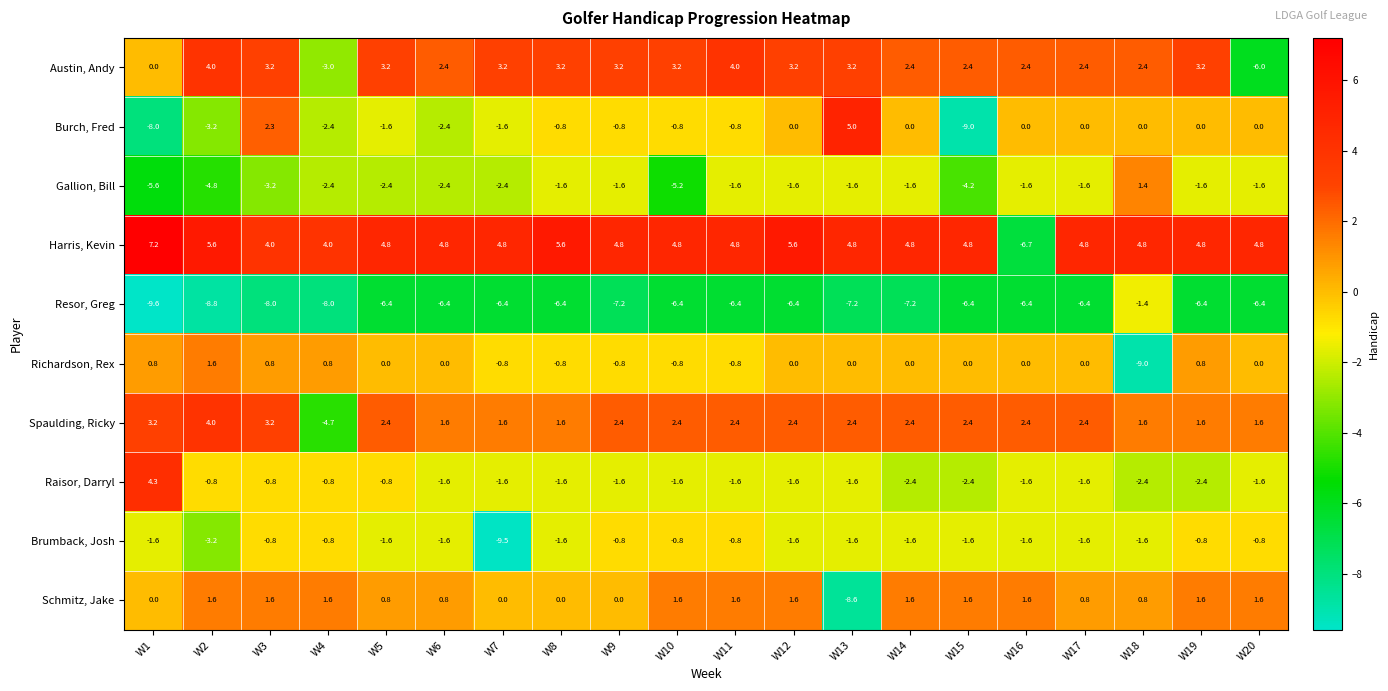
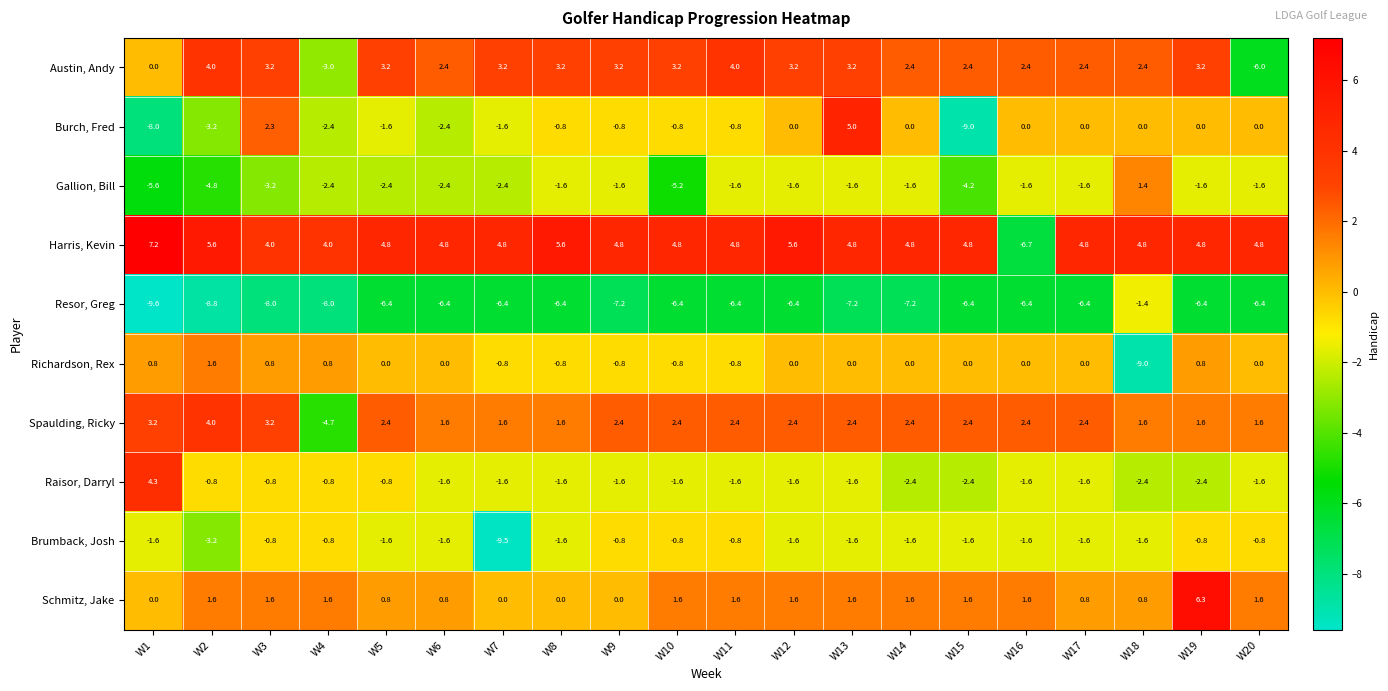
  {
    "Austin, Andy": {
      "W1": 0.0,
      "W2": 4.0,
      "W3": 3.2,
      "W4": -3.0,
      "W5": 3.2,
      "W6": 2.4,
      "W7": 3.2,
      "W8": 3.2,
      "W9": 3.2,
      "W10": 3.2,
      "W11": 4.0,
      "W12": 3.2,
      "W13": 3.2,
      "W14": 2.4,
      "W15": 2.4,
      "W16": 2.4,
      "W17": 2.4,
      "W18": 2.4,
      "W19": 3.2,
      "W20": -6.0
    },
    "Burch, Fred": {
      "W1": -8.0,
      "W2": -3.2,
      "W3": 2.3,
      "W4": -2.4,
      "W5": -1.6,
      "W6": -2.4,
      "W7": -1.6,
      "W8": -0.8,
      "W9": -0.8,
      "W10": -0.8,
      "W11": -0.8,
      "W12": 0.0,
      "W13": 5.0,
      "W14": 0.0,
      "W15": -9.0,
      "W16": 0.0,
      "W17": 0.0,
      "W18": 0.0,
      "W19": 0.0,
      "W20": 0.0
    },
    "Gallion, Bill": {
      "W1": -5.6,
      "W2": -4.8,
      "W3": -3.2,
      "W4": -2.4,
      "W5": -2.4,
      "W6": -2.4,
      "W7": -2.4,
      "W8": -1.6,
      "W9": -1.6,
      "W10": -5.2,
      "W11": -1.6,
      "W12": -1.6,
      "W13": -1.6,
      "W14": -1.6,
      "W15": -4.2,
      "W16": -1.6,
      "W17": -1.6,
      "W18": 1.4,
      "W19": -1.6,
      "W20": -1.6
    },
    "Harris, Kevin": {
      "W1": 7.2,
      "W2": 5.6,
      "W3": 4.0,
      "W4": 4.0,
      "W5": 4.8,
      "W6": 4.8,
      "W7": 4.8,
      "W8": 5.6,
      "W9": 4.8,
      "W10": 4.8,
      "W11": 4.8,
      "W12": 5.6,
      "W13": 4.8,
      "W14": 4.8,
      "W15": 4.8,
      "W16": -6.7,
      "W17": 4.8,
      "W18": 4.8,
      "W19": 4.8,
      "W20": 4.8
    },
    "Resor, Greg": {
      "W1": -9.6,
      "W2": -8.8,
      "W3": -8.0,
      "W4": -8.0,
      "W5": -6.4,
      "W6": -6.4,
      "W7": -6.4,
      "W8": -6.4,
      "W9": -7.2,
      "W10": -6.4,
      "W11": -6.4,
      "W12": -6.4,
      "W13": -7.2,
      "W14": -7.2,
      "W15": -6.4,
      "W16": -6.4,
      "W17": -6.4,
      "W18": -1.4,
      "W19": -6.4,
      "W20": -6.4
    },
    "Richardson, Rex": {
      "W1": 0.8,
      "W2": 1.6,
      "W3": 0.8,
      "W4": 0.8,
      "W5": 0.0,
      "W6": 0.0,
      "W7": -0.8,
      "W8": -0.8,
      "W9": -0.8,
      "W10": -0.8,
      "W11": -0.8,
      "W12": 0.0,
      "W13": 0.0,
      "W14": 0.0,
      "W15": 0.0,
      "W16": 0.0,
      "W17": 0.0,
      "W18": -9.0,
      "W19": 0.8,
      "W20": 0.0
    },
    "Spaulding, Ricky": {
      "W1": 3.2,
      "W2": 4.0,
      "W3": 3.2,
      "W4": -4.7,
      "W5": 2.4,
      "W6": 1.6,
      "W7": 1.6,
      "W8": 1.6,
      "W9": 2.4,
      "W10": 2.4,
      "W11": 2.4,
      "W12": 2.4,
      "W13": 2.4,
      "W14": 2.4,
      "W15": 2.4,
      "W16": 2.4,
      "W17": 2.4,
      "W18": 1.6,
      "W19": 1.6,
      "W20": 1.6
    },
    "Raisor, Darryl": {
      "W1": 4.3,
      "W2": -0.8,
      "W3": -0.8,
      "W4": -0.8,
      "W5": -0.8,
      "W6": -1.6,
      "W7": -1.6,
      "W8": -1.6,
      "W9": -1.6,
      "W10": -1.6,
      "W11": -1.6,
      "W12": -1.6,
      "W13": -1.6,
      "W14": -2.4,
      "W15": -2.4,
      "W16": -1.6,
      "W17": -1.6,
      "W18": -2.4,
      "W19": -2.4,
      "W20": -1.6
    },
    "Brumback, Josh": {
      "W1": -1.6,
      "W2": -3.2,
      "W3": -0.8,
      "W4": -0.8,
      "W5": -1.6,
      "W6": -1.6,
      "W7": -9.5,
      "W8": -1.6,
      "W9": -0.8,
      "W10": -0.8,
      "W11": -0.8,
      "W12": -1.6,
      "W13": -1.6,
      "W14": -1.6,
      "W15": -1.6,
      "W16": -1.6,
      "W17": -1.6,
      "W18": -1.6,
      "W19": -0.8,
      "W20": -0.8
    },
    "Schmitz, Jake": {
      "W1": 0.0,
      "W2": 1.6,
      "W3": 1.6,
      "W4": 1.6,
      "W5": 0.8,
      "W6": 0.8,
      "W7": 0.0,
      "W8": 0.0,
      "W9": 0.0,
      "W10": 1.6,
      "W11": 1.6,
      "W12": 1.6,
-     "W13": -8.6,
+     "W13": 1.6,
      "W14": 1.6,
      "W15": 1.6,
      "W16": 1.6,
      "W17": 0.8,
      "W18": 0.8,
-     "W19": 1.6,
+     "W19": 6.3,
      "W20": 1.6
    }
  }
